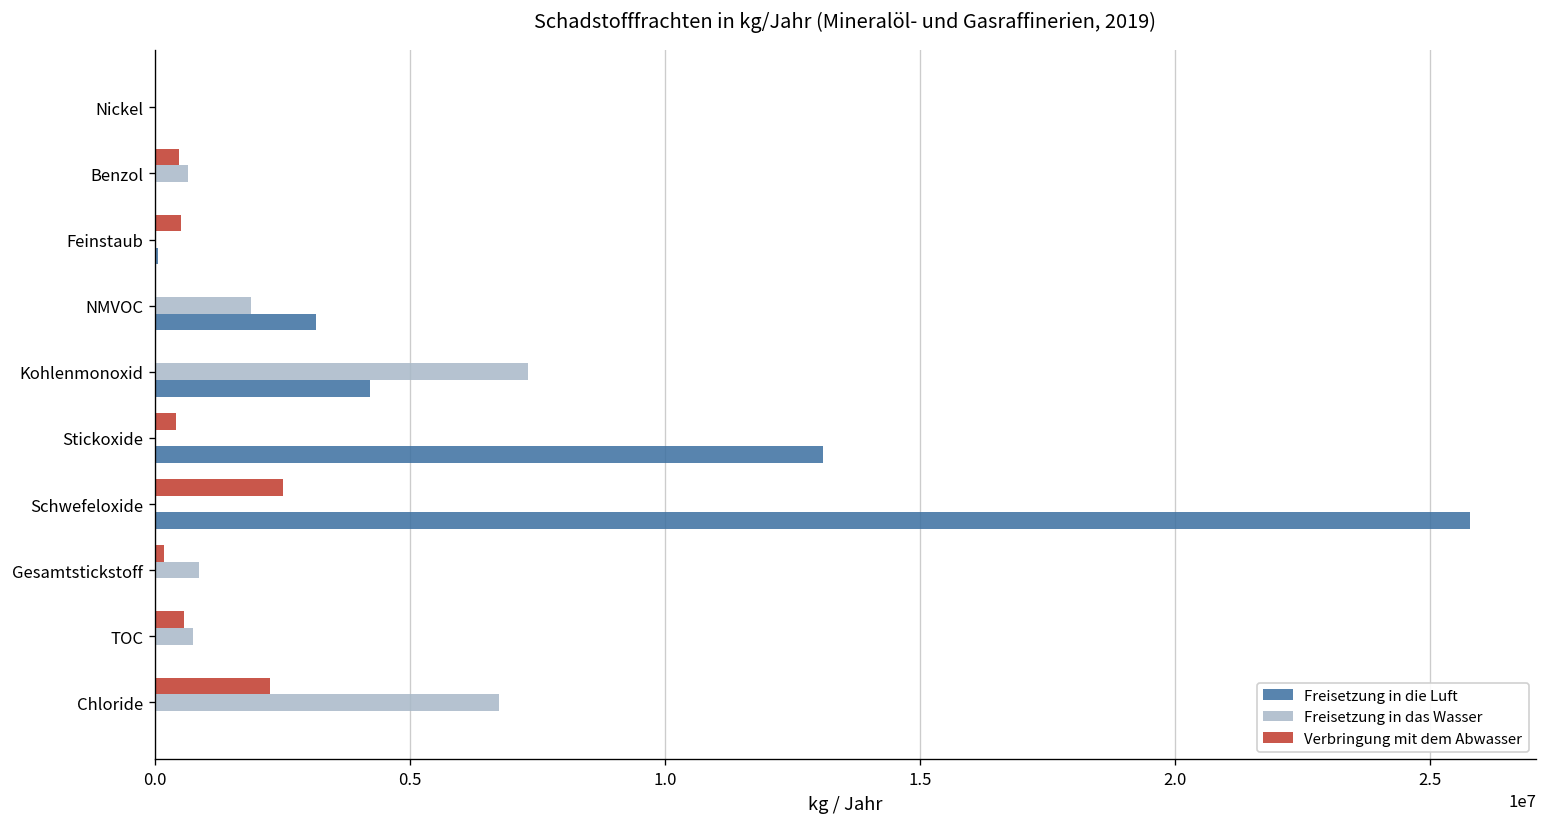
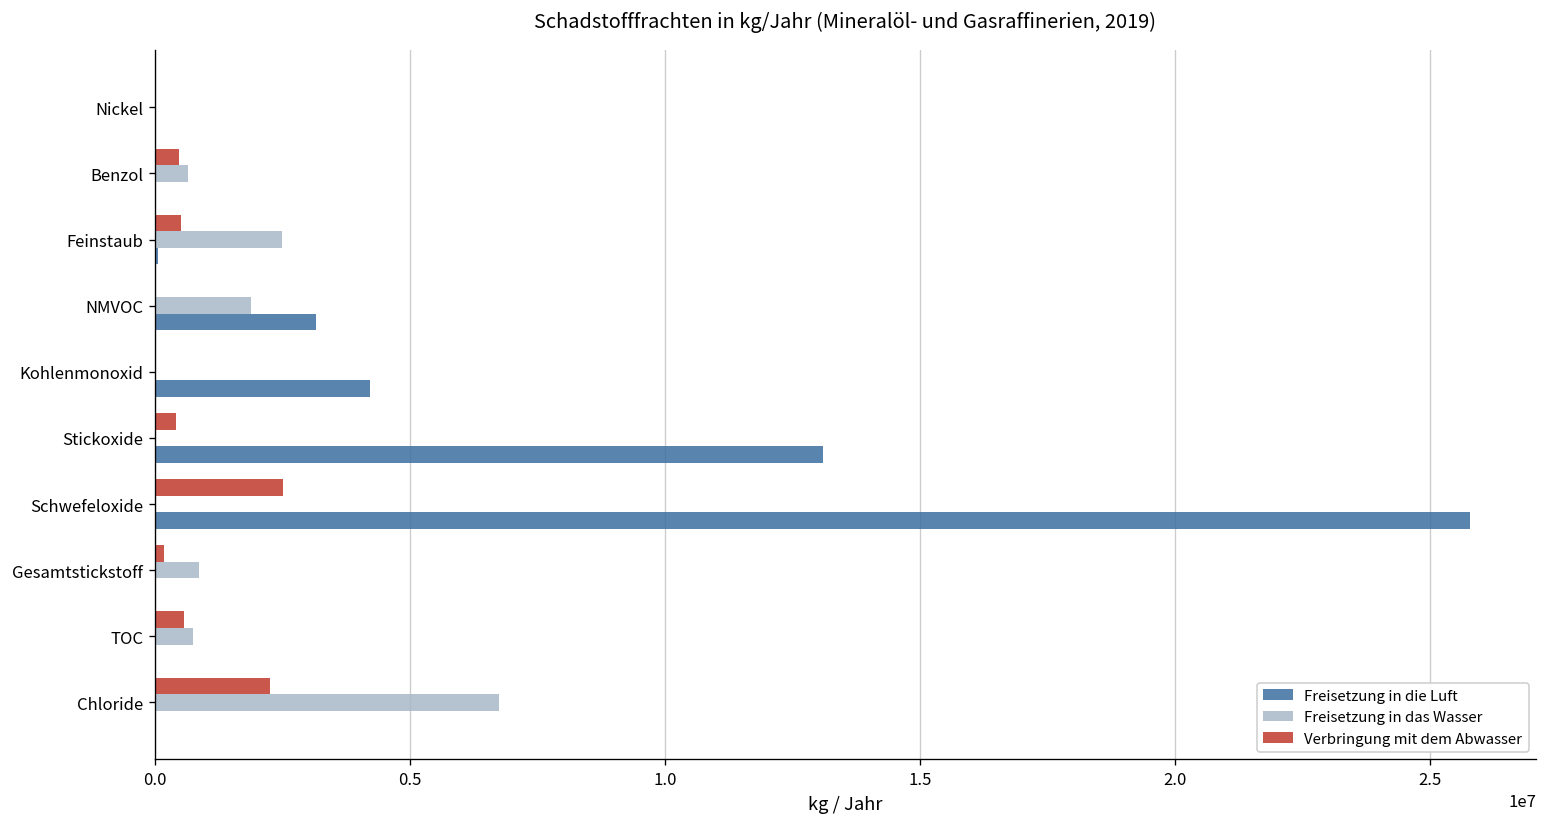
  {
    "Freisetzung in die Luft": {
      "Feinstaub": 100000,
      "NMVOC": 3200000,
      "Kohlenmonoxid": 4200000,
      "Stickoxide": 13100000,
      "Schwefeloxide": 25800000,
      "Gesamtstickstoff": 0,
      "TOC": 0,
      "Chloride": 0
    },
    "Freisetzung in das Wasser": {
      "Benzol": 600000,
-     "Feinstaub": 0,
+     "Feinstaub": 2500000,
      "NMVOC": 1900000,
-     "Kohlenmonoxid": 7300000,
+     "Kohlenmonoxid": 0,
      "Stickoxide": 0,
      "Schwefeloxide": 0,
      "Gesamtstickstoff": 900000,
      "TOC": 700000,
      "Chloride": 6700000
    },
    "Verbringung mit dem Abwasser": {
      "Benzol": 500000,
      "Feinstaub": 500000,
      "NMVOC": 0,
      "Kohlenmonoxid": 0,
      "Stickoxide": 400000,
      "Schwefeloxide": 2500000,
      "Gesamtstickstoff": 200000,
      "TOC": 600000,
      "Chloride": 2300000
    }
  }
